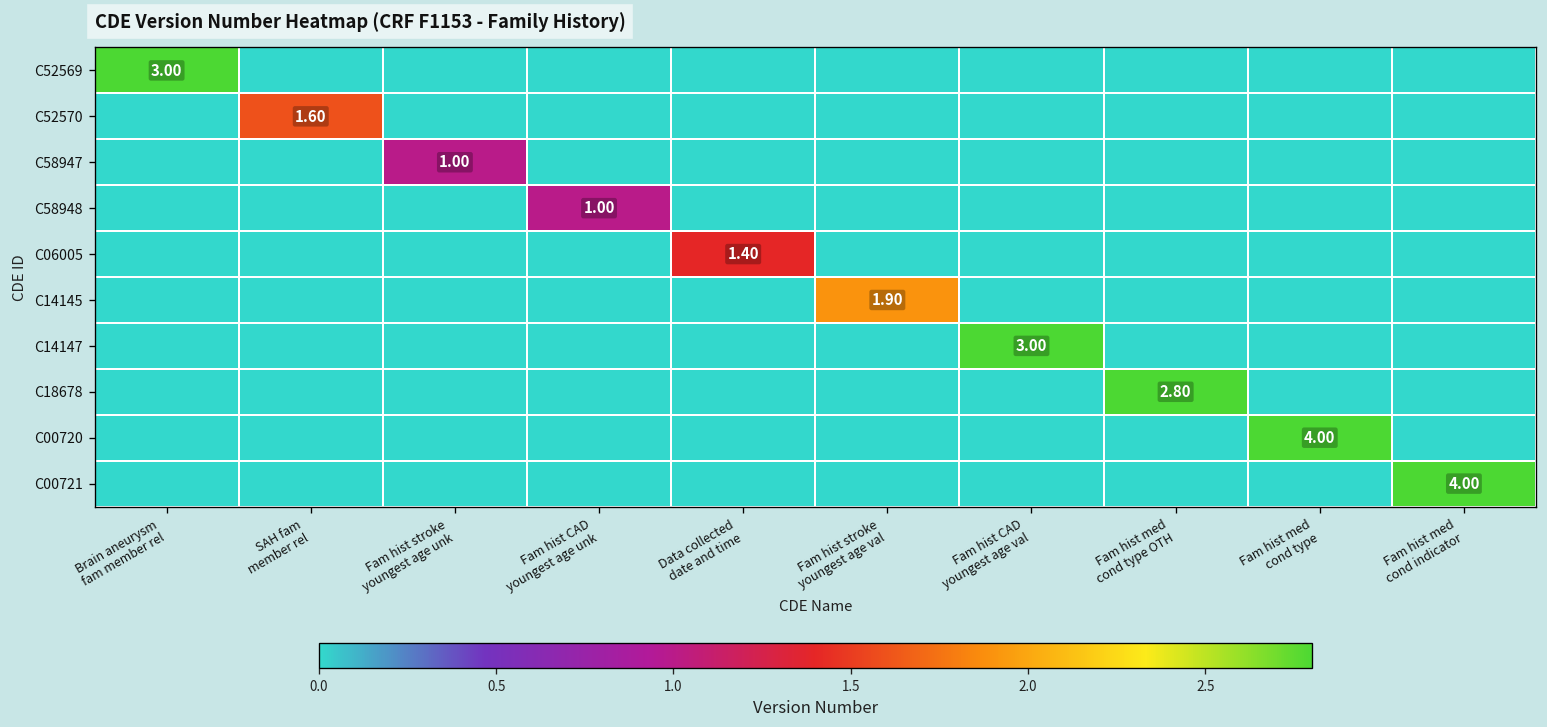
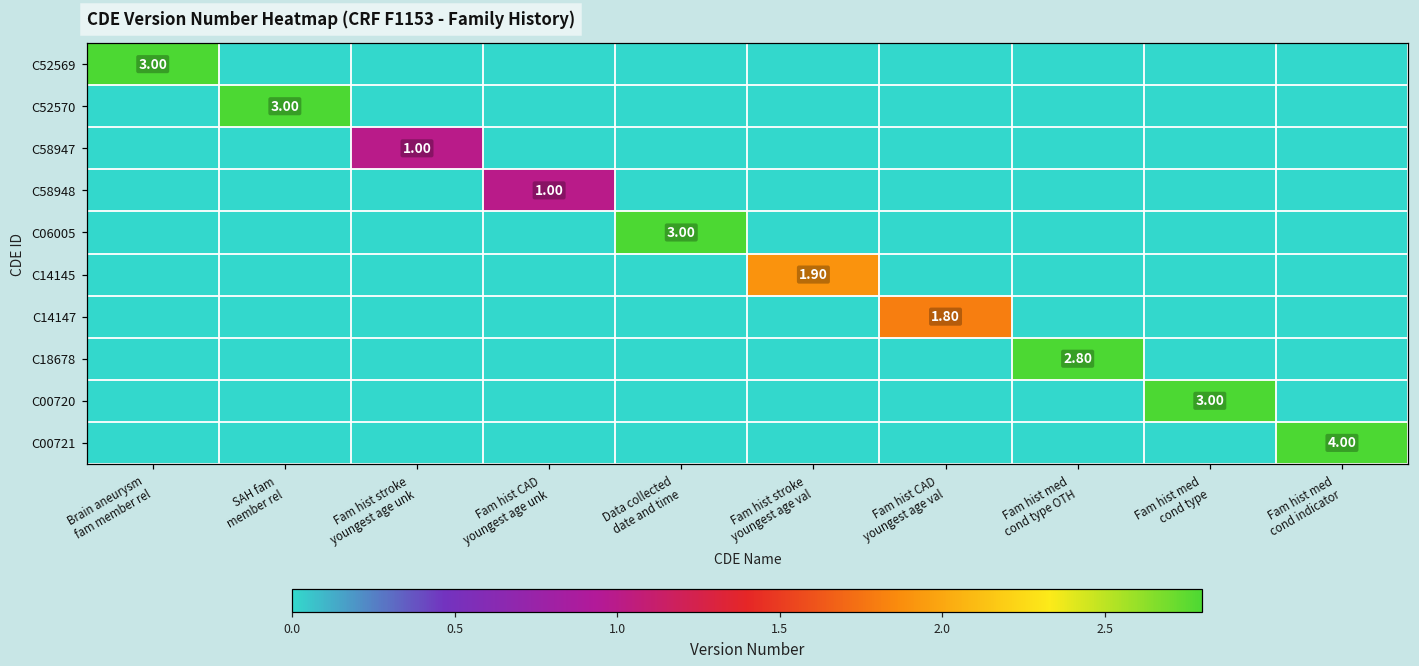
  {
    "C52570": {
-     "SAH fam member rel": 1.60
+     "SAH fam member rel": 3.00
    },
    "C06005": {
-     "Data collected date and time": 1.40
+     "Data collected date and time": 3.00
    },
    "C14147": {
-     "Fam hist CAD youngest age val": 3.00
+     "Fam hist CAD youngest age val": 1.80
    },
    "C00720": {
-     "Fam hist med cond type": 4.00
+     "Fam hist med cond type": 3.00
    }
  }
